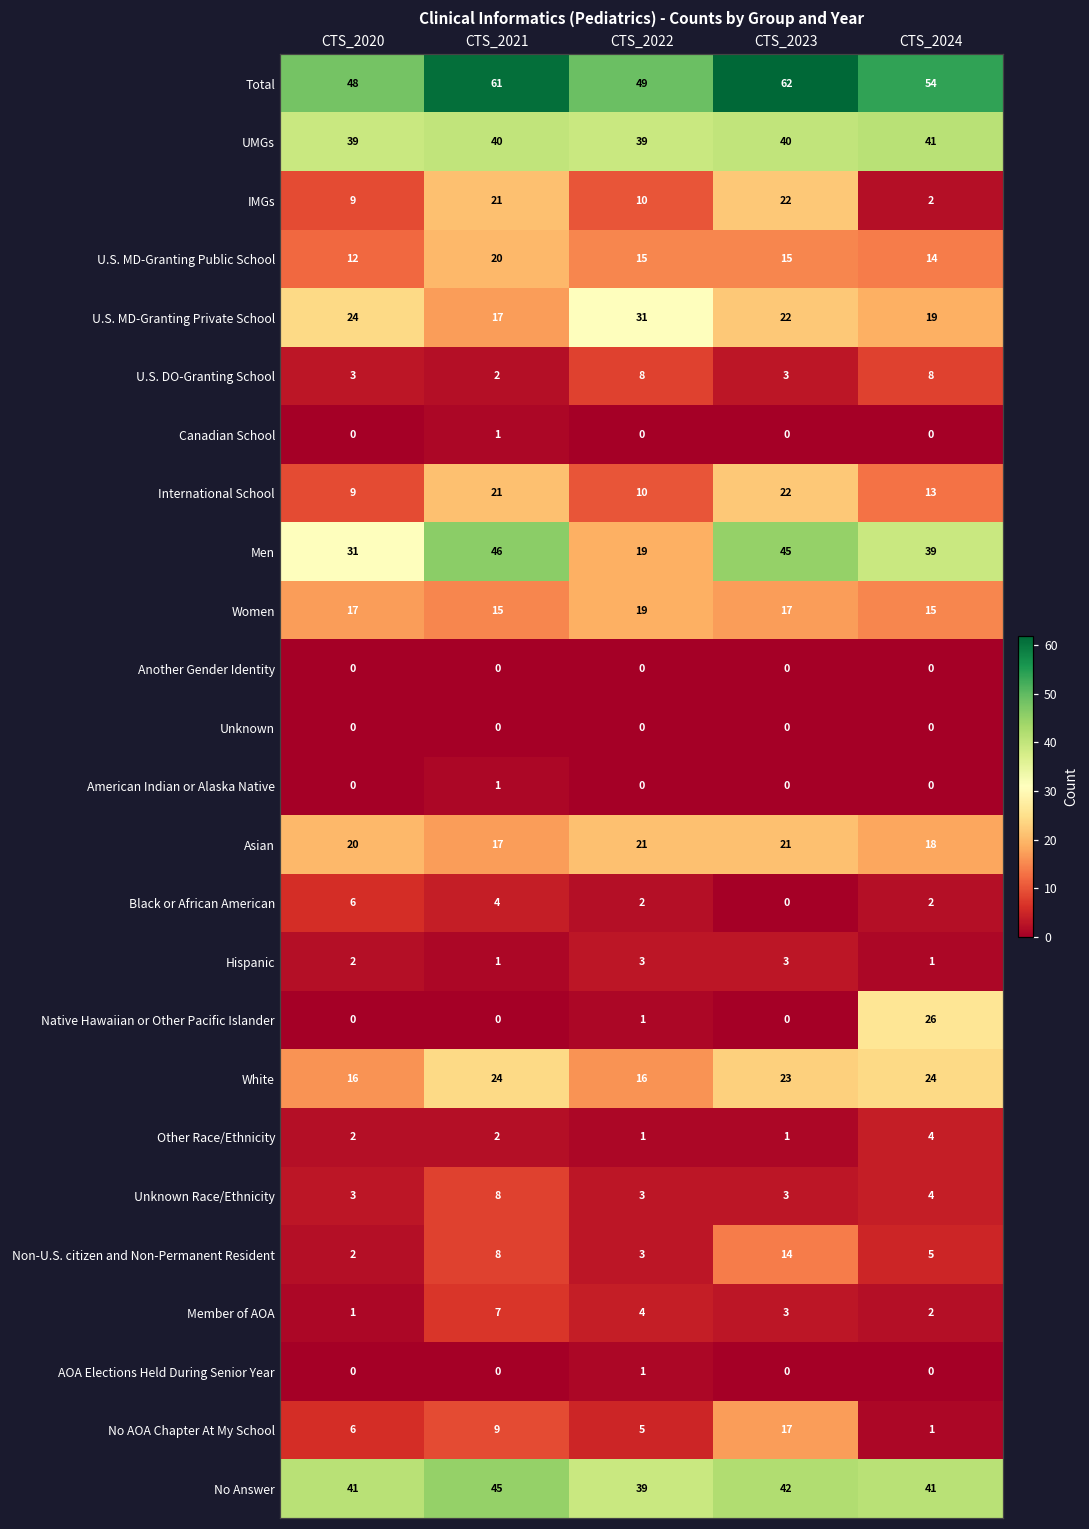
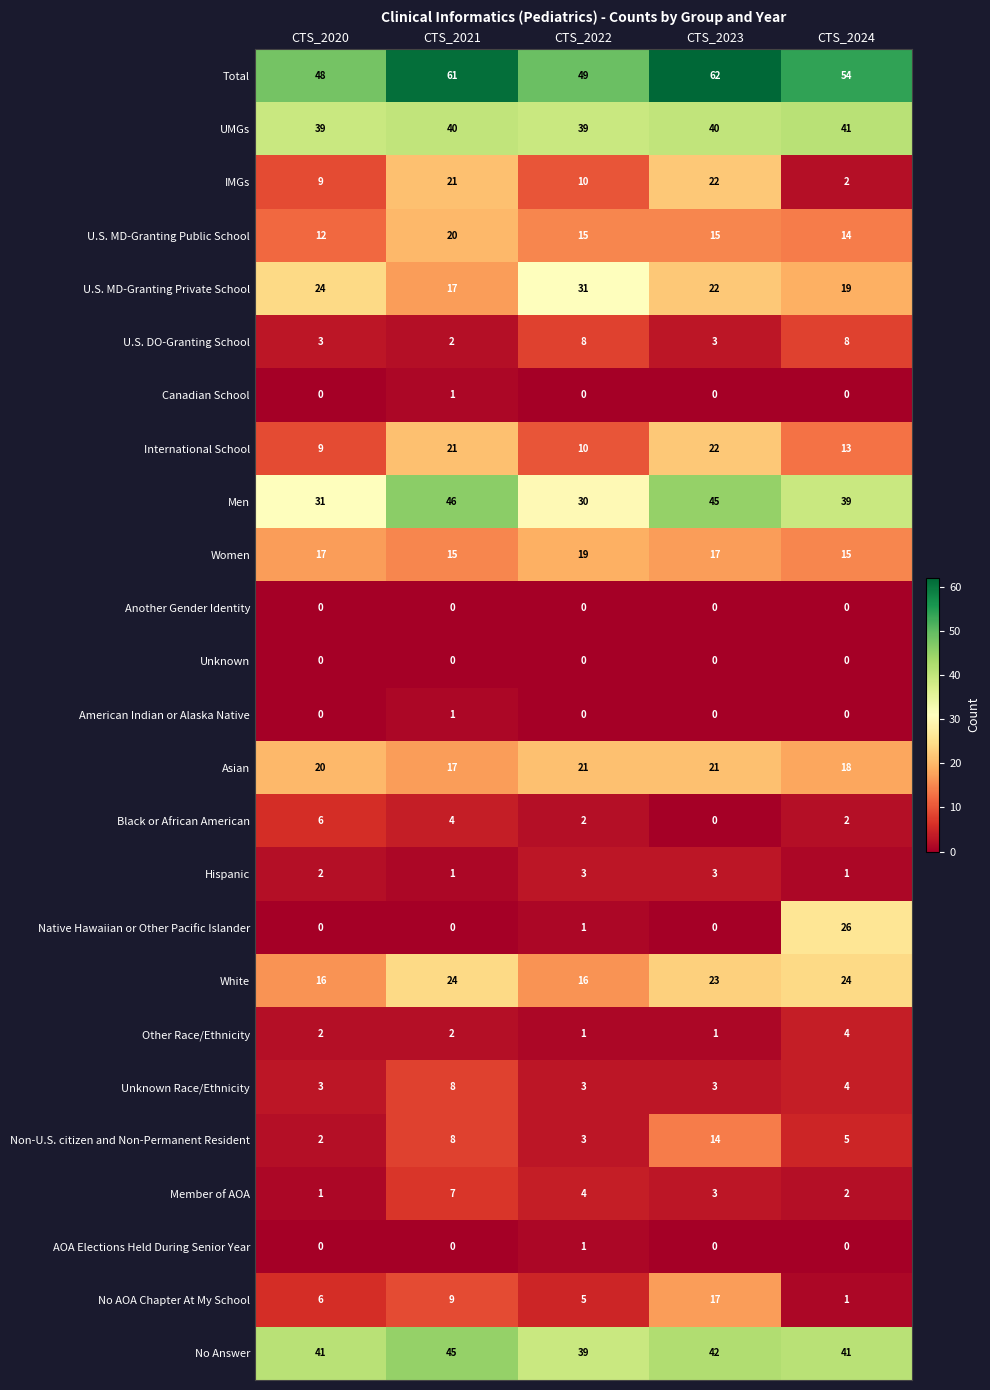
  {
    "Total": {
      "CTS_2020": 48,
      "CTS_2021": 61,
      "CTS_2022": 49,
      "CTS_2023": 62,
      "CTS_2024": 54
    },
    "UMGs": {
      "CTS_2020": 39,
      "CTS_2021": 40,
      "CTS_2022": 39,
      "CTS_2023": 40,
      "CTS_2024": 41
    },
    "IMGs": {
      "CTS_2020": 9,
      "CTS_2021": 21,
      "CTS_2022": 10,
      "CTS_2023": 22,
      "CTS_2024": 2
    },
    "U.S. MD-Granting Public School": {
      "CTS_2020": 12,
      "CTS_2021": 20,
      "CTS_2022": 15,
      "CTS_2023": 15,
      "CTS_2024": 14
    },
    "U.S. MD-Granting Private School": {
      "CTS_2020": 24,
      "CTS_2021": 17,
      "CTS_2022": 31,
      "CTS_2023": 22,
      "CTS_2024": 19
    },
    "U.S. DO-Granting School": {
      "CTS_2020": 3,
      "CTS_2021": 2,
      "CTS_2022": 8,
      "CTS_2023": 3,
      "CTS_2024": 8
    },
    "Canadian School": {
      "CTS_2020": 0,
      "CTS_2021": 1,
      "CTS_2022": 0,
      "CTS_2023": 0,
      "CTS_2024": 0
    },
    "International School": {
      "CTS_2020": 9,
      "CTS_2021": 21,
      "CTS_2022": 10,
      "CTS_2023": 22,
      "CTS_2024": 13
    },
    "Men": {
      "CTS_2020": 31,
      "CTS_2021": 46,
-     "CTS_2022": 19,
+     "CTS_2022": 30,
      "CTS_2023": 45,
      "CTS_2024": 39
    },
    "Women": {
      "CTS_2020": 17,
      "CTS_2021": 15,
      "CTS_2022": 19,
      "CTS_2023": 17,
      "CTS_2024": 15
    },
    "Another Gender Identity": {
      "CTS_2020": 0,
      "CTS_2021": 0,
      "CTS_2022": 0,
      "CTS_2023": 0,
      "CTS_2024": 0
    },
    "Unknown": {
      "CTS_2020": 0,
      "CTS_2021": 0,
      "CTS_2022": 0,
      "CTS_2023": 0,
      "CTS_2024": 0
    },
    "American Indian or Alaska Native": {
      "CTS_2020": 0,
      "CTS_2021": 1,
      "CTS_2022": 0,
      "CTS_2023": 0,
      "CTS_2024": 0
    },
    "Asian": {
      "CTS_2020": 20,
      "CTS_2021": 17,
      "CTS_2022": 21,
      "CTS_2023": 21,
      "CTS_2024": 18
    },
    "Black or African American": {
      "CTS_2020": 6,
      "CTS_2021": 4,
      "CTS_2022": 2,
      "CTS_2023": 0,
      "CTS_2024": 2
    },
    "Hispanic": {
      "CTS_2020": 2,
      "CTS_2021": 1,
      "CTS_2022": 3,
      "CTS_2023": 3,
      "CTS_2024": 1
    },
    "Native Hawaiian or Other Pacific Islander": {
      "CTS_2020": 0,
      "CTS_2021": 0,
      "CTS_2022": 1,
      "CTS_2023": 0,
      "CTS_2024": 26
    },
    "White": {
      "CTS_2020": 16,
      "CTS_2021": 24,
      "CTS_2022": 16,
      "CTS_2023": 23,
      "CTS_2024": 24
    },
    "Other Race/Ethnicity": {
      "CTS_2020": 2,
      "CTS_2021": 2,
      "CTS_2022": 1,
      "CTS_2023": 1,
      "CTS_2024": 4
    },
    "Unknown Race/Ethnicity": {
      "CTS_2020": 3,
      "CTS_2021": 8,
      "CTS_2022": 3,
      "CTS_2023": 3,
      "CTS_2024": 4
    },
    "Non-U.S. citizen and Non-Permanent Resident": {
      "CTS_2020": 2,
      "CTS_2021": 8,
      "CTS_2022": 3,
      "CTS_2023": 14,
      "CTS_2024": 5
    },
    "Member of AOA": {
      "CTS_2020": 1,
      "CTS_2021": 7,
      "CTS_2022": 4,
      "CTS_2023": 3,
      "CTS_2024": 2
    },
    "AOA Elections Held During Senior Year": {
      "CTS_2020": 0,
      "CTS_2021": 0,
      "CTS_2022": 1,
      "CTS_2023": 0,
      "CTS_2024": 0
    },
    "No AOA Chapter At My School": {
      "CTS_2020": 6,
      "CTS_2021": 9,
      "CTS_2022": 5,
      "CTS_2023": 17,
      "CTS_2024": 1
    },
    "No Answer": {
      "CTS_2020": 41,
      "CTS_2021": 45,
      "CTS_2022": 39,
      "CTS_2023": 42,
      "CTS_2024": 41
    }
  }
